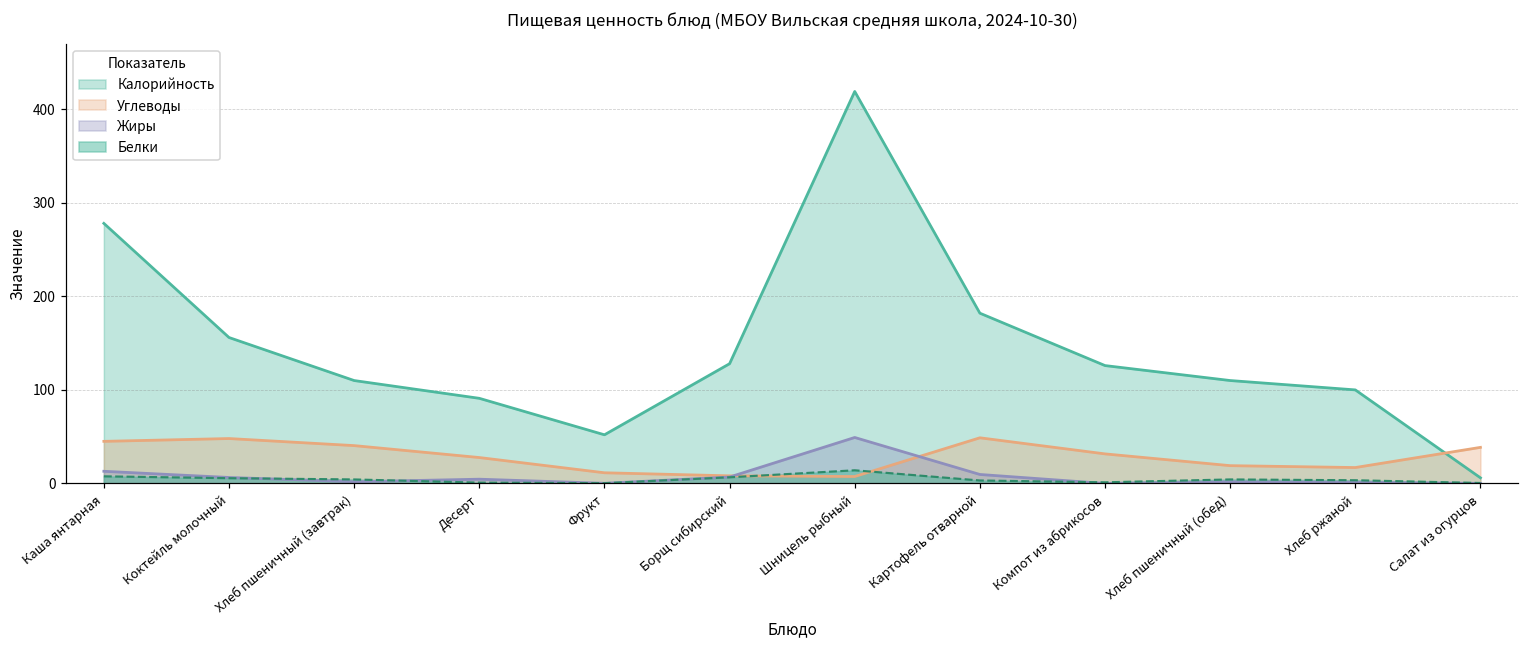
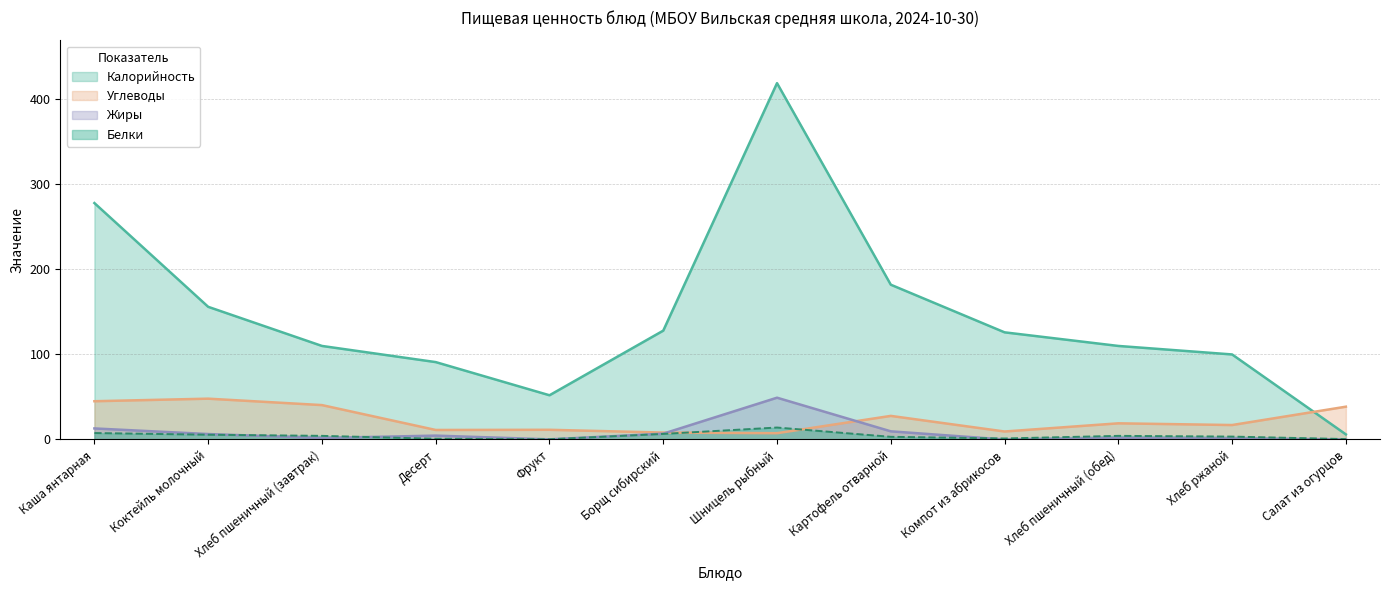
  {
    "Углеводы": {
      "Каша янтарная": 50,
      "Коктейль молочный": 50,
      "Хлеб пшеничный (завтрак)": 40,
-     "Десерт": 30,
+     "Десерт": 10,
      "Фрукт": 10,
      "Шницель рыбный": 10,
-     "Картофель отварной": 50,
-     "Компот из абрикосов": 30,
+     "Картофель отварной": 30,
+     "Компот из абрикосов": 10,
      "Хлеб пшеничный (обед)": 20,
      "Хлеб ржаной": 20,
      "Салат из огурцов": 40
    }
  }
